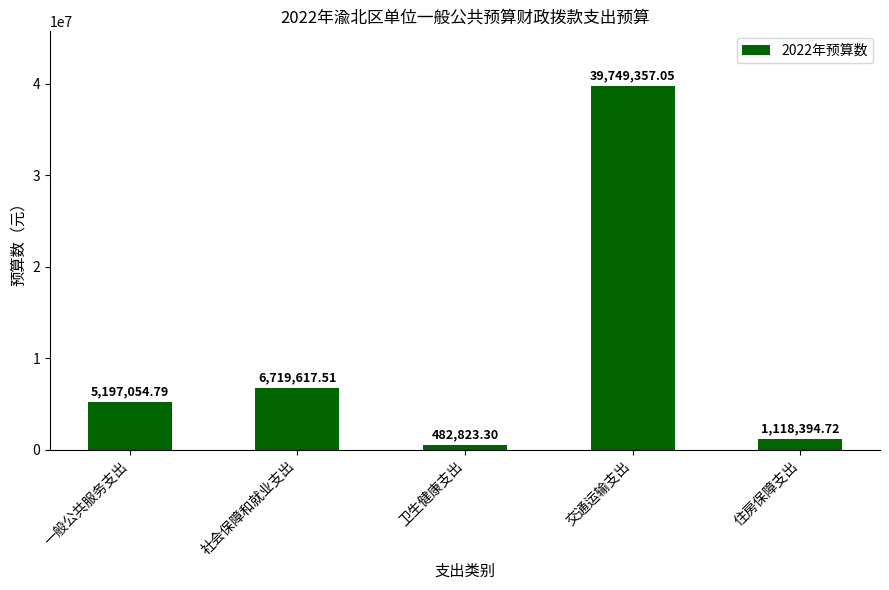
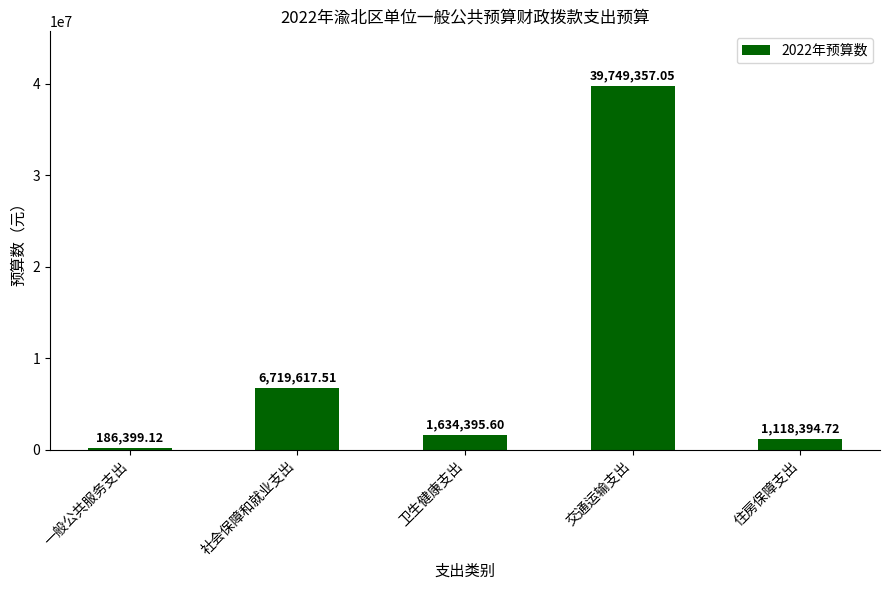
  {
-   "一般公共服务支出": "5,197,054.79",
+   "一般公共服务支出": "186,399.12",
    "社会保障和就业支出": "6,719,617.51",
-   "卫生健康支出": "482,823.30",
+   "卫生健康支出": "1,634,395.60",
    "交通运输支出": "39,749,357.05",
    "住房保障支出": "1,118,394.72"
  }
